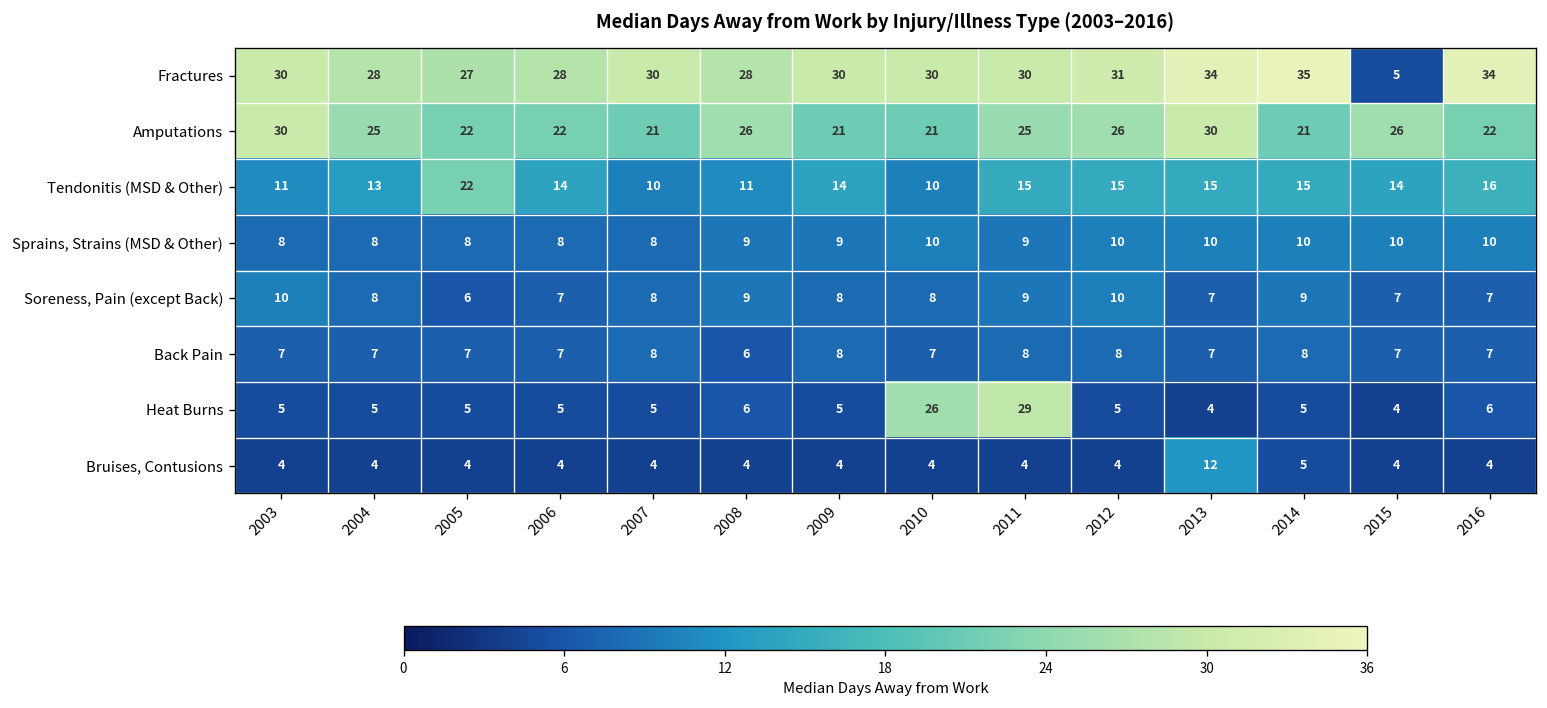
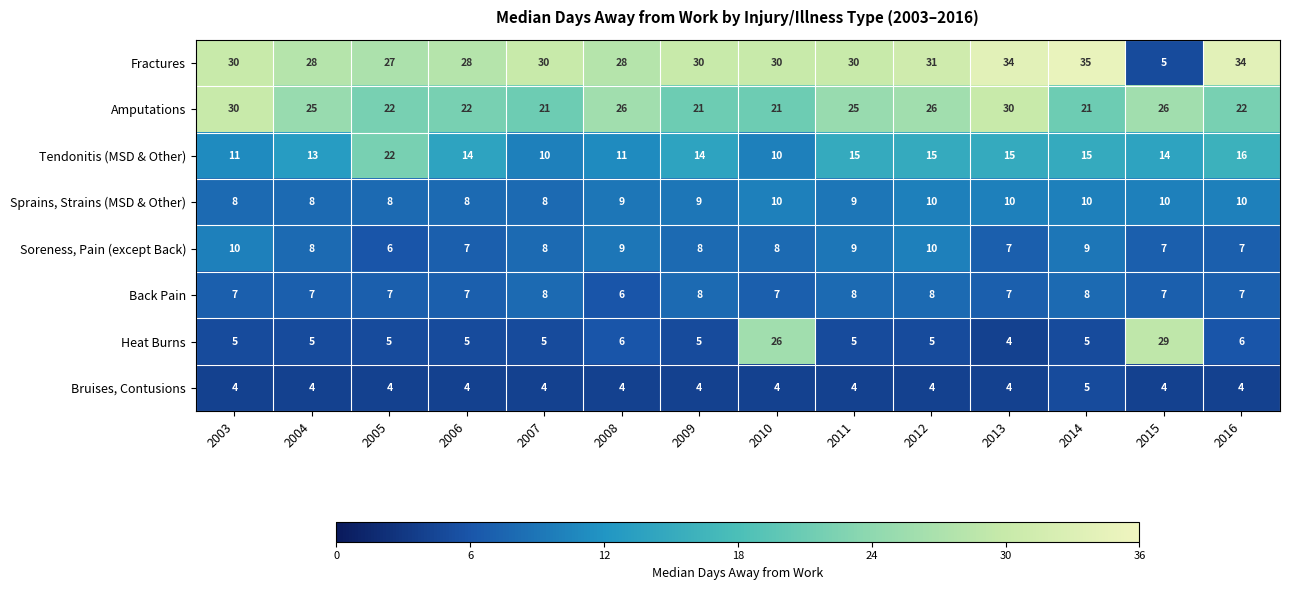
  {
    "Fractures": {
      "2003": 30,
      "2004": 28,
      "2005": 27,
      "2006": 28,
      "2007": 30,
      "2008": 28,
      "2009": 30,
      "2010": 30,
      "2011": 30,
      "2012": 31,
      "2013": 34,
      "2014": 35,
      "2015": 5,
      "2016": 34
    },
    "Amputations": {
      "2003": 30,
      "2004": 25,
      "2005": 22,
      "2006": 22,
      "2007": 21,
      "2008": 26,
      "2009": 21,
      "2010": 21,
      "2011": 25,
      "2012": 26,
      "2013": 30,
      "2014": 21,
      "2015": 26,
      "2016": 22
    },
    "Tendonitis (MSD & Other)": {
      "2003": 11,
      "2004": 13,
      "2005": 22,
      "2006": 14,
      "2007": 10,
      "2008": 11,
      "2009": 14,
      "2010": 10,
      "2011": 15,
      "2012": 15,
      "2013": 15,
      "2014": 15,
      "2015": 14,
      "2016": 16
    },
    "Sprains, Strains (MSD & Other)": {
      "2003": 8,
      "2004": 8,
      "2005": 8,
      "2006": 8,
      "2007": 8,
      "2008": 9,
      "2009": 9,
      "2010": 10,
      "2011": 9,
      "2012": 10,
      "2013": 10,
      "2014": 10,
      "2015": 10,
      "2016": 10
    },
    "Soreness, Pain (except Back)": {
      "2003": 10,
      "2004": 8,
      "2005": 6,
      "2006": 7,
      "2007": 8,
      "2008": 9,
      "2009": 8,
      "2010": 8,
      "2011": 9,
      "2012": 10,
      "2013": 7,
      "2014": 9,
      "2015": 7,
      "2016": 7
    },
    "Back Pain": {
      "2003": 7,
      "2004": 7,
      "2005": 7,
      "2006": 7,
      "2007": 8,
      "2008": 6,
      "2009": 8,
      "2010": 7,
      "2011": 8,
      "2012": 8,
      "2013": 7,
      "2014": 8,
      "2015": 7,
      "2016": 7
    },
    "Heat Burns": {
      "2003": 5,
      "2004": 5,
      "2005": 5,
      "2006": 5,
      "2007": 5,
      "2008": 6,
      "2009": 5,
      "2010": 26,
-     "2011": 29,
+     "2011": 5,
      "2012": 5,
      "2013": 4,
      "2014": 5,
-     "2015": 4,
+     "2015": 29,
      "2016": 6
    },
    "Bruises, Contusions": {
      "2003": 4,
      "2004": 4,
      "2005": 4,
      "2006": 4,
      "2007": 4,
      "2008": 4,
      "2009": 4,
      "2010": 4,
      "2011": 4,
      "2012": 4,
-     "2013": 12,
+     "2013": 4,
      "2014": 5,
      "2015": 4,
      "2016": 4
    }
  }
